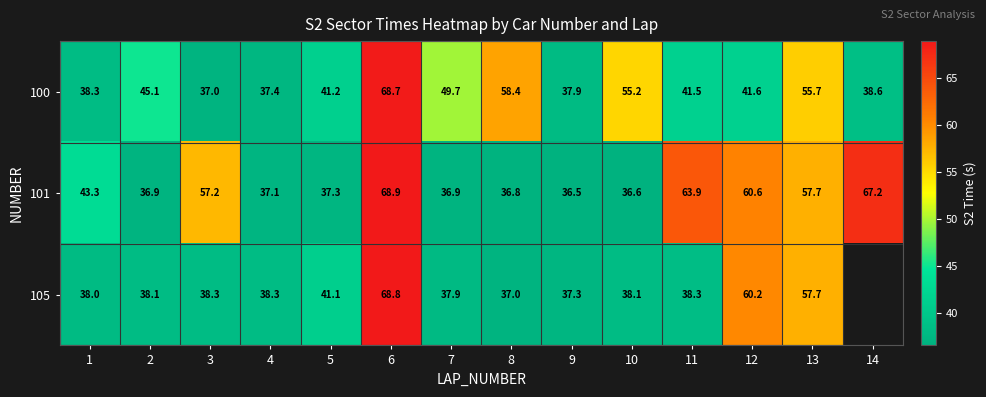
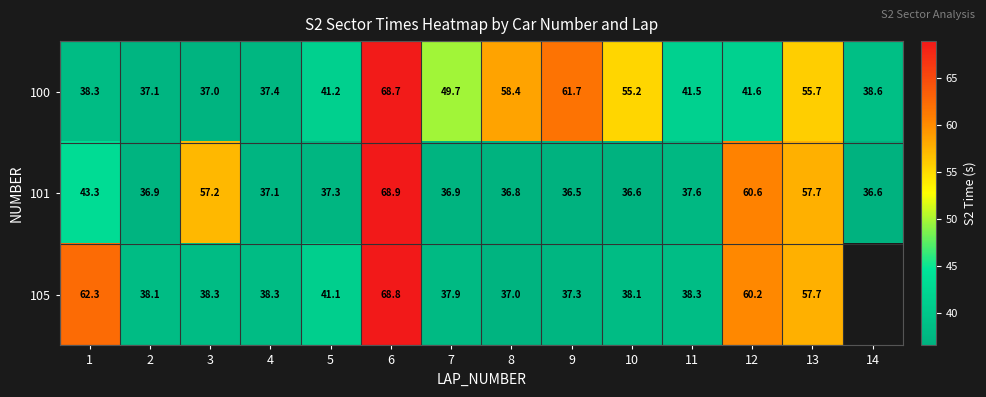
  {
    "100": {
      "1": 38.3,
-     "2": 45.1,
+     "2": 37.1,
      "3": 37.0,
      "4": 37.4,
      "5": 41.2,
      "6": 68.7,
      "7": 49.7,
      "8": 58.4,
-     "9": 37.9,
+     "9": 61.7,
      "10": 55.2,
      "11": 41.5,
      "12": 41.6,
      "13": 55.7,
      "14": 38.6
    },
    "101": {
      "1": 43.3,
      "2": 36.9,
      "3": 57.2,
      "4": 37.1,
      "5": 37.3,
      "6": 68.9,
      "7": 36.9,
      "8": 36.8,
      "9": 36.5,
      "10": 36.6,
-     "11": 63.9,
+     "11": 37.6,
      "12": 60.6,
      "13": 57.7,
-     "14": 67.2
+     "14": 36.6
    },
    "105": {
-     "1": 38.0,
+     "1": 62.3,
      "2": 38.1,
      "3": 38.3,
      "4": 38.3,
      "5": 41.1,
      "6": 68.8,
      "7": 37.9,
      "8": 37.0,
      "9": 37.3,
      "10": 38.1,
      "11": 38.3,
      "12": 60.2,
      "13": 57.7
    }
  }
